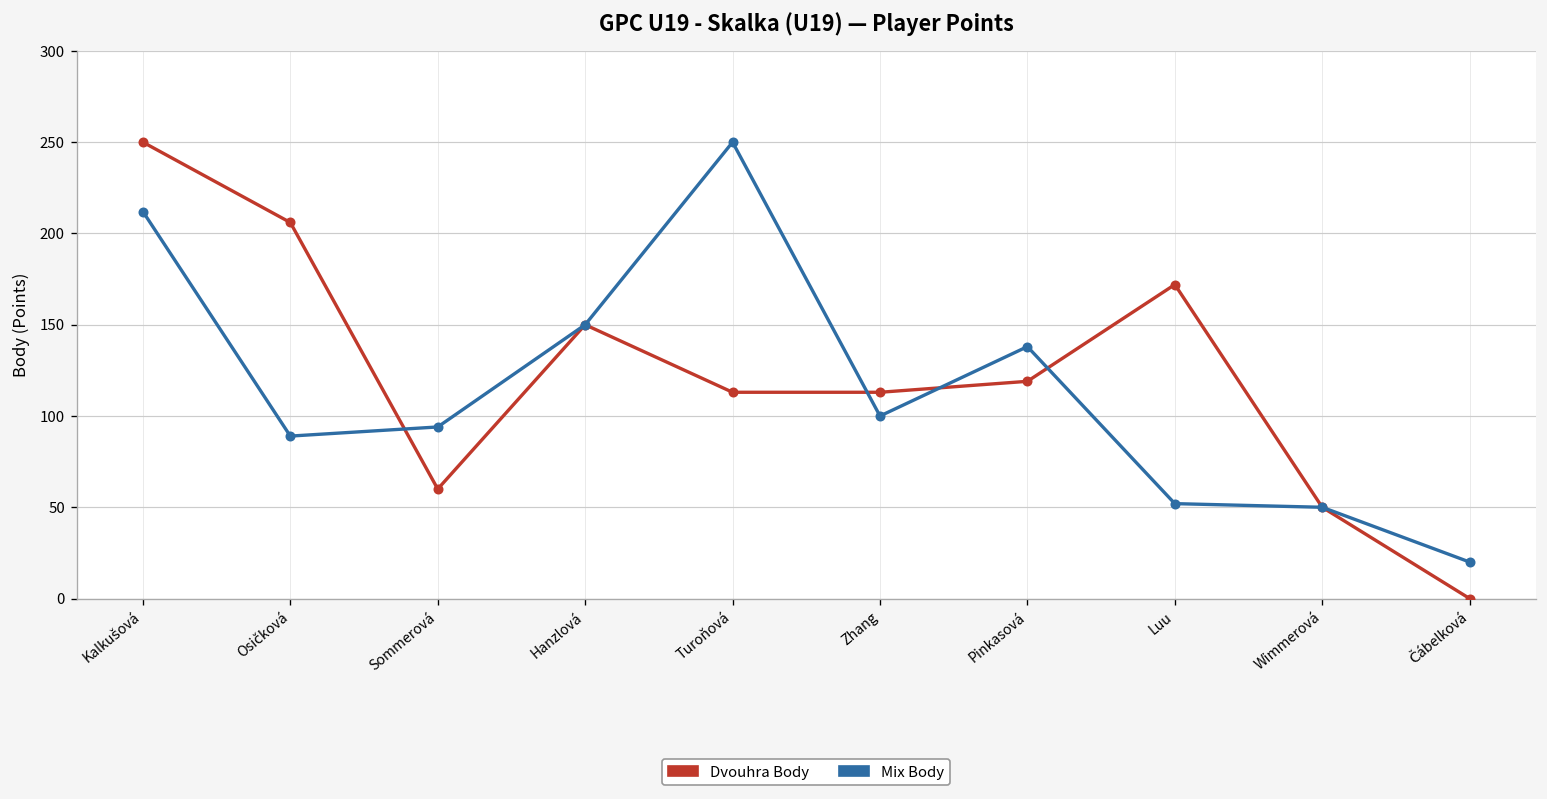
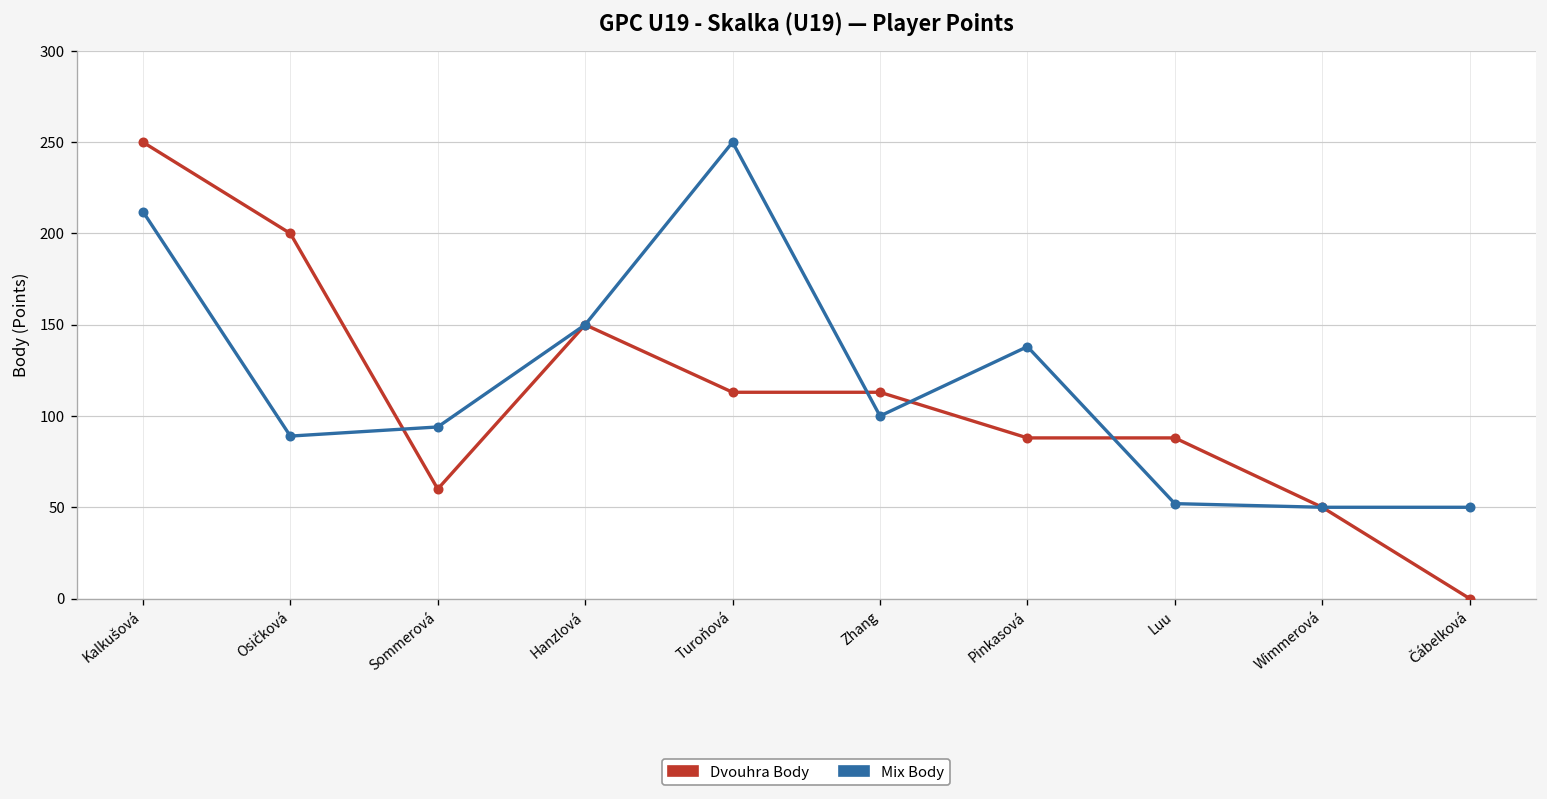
  {
    "Dvouhra Body": {
      "Kalkušová": 250,
-     "Osičková": 206,
+     "Osičková": 200,
      "Sommerová": 60,
      "Turoňová": 113,
      "Zhang": 113,
-     "Pinkasová": 119,
-     "Luu": 172,
+     "Pinkasová": 88,
+     "Luu": 88,
      "Čábelková": 0
    },
    "Mix Body": {
      "Kalkušová": 212,
      "Osičková": 89,
      "Sommerová": 94,
      "Turoňová": 250,
      "Zhang": 100,
      "Pinkasová": 138,
      "Luu": 52,
-     "Čábelková": 20
+     "Čábelková": 50
    }
  }
